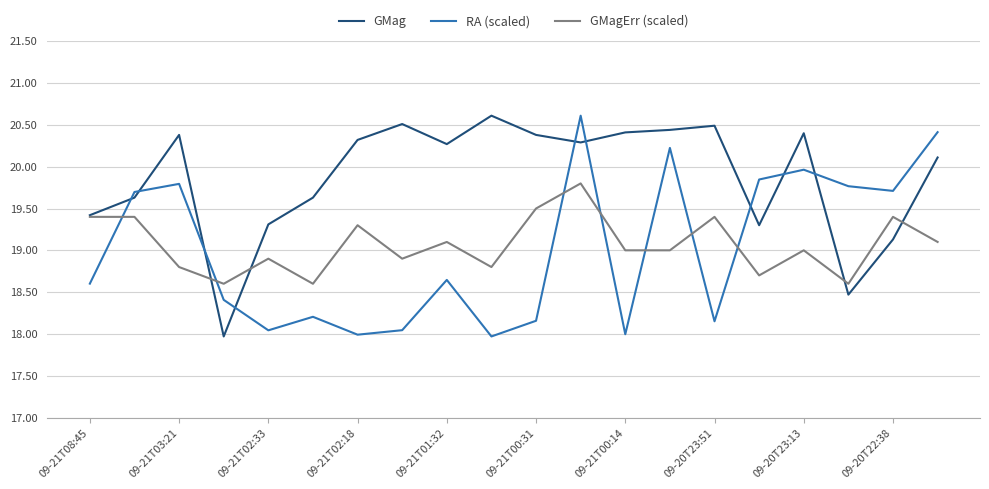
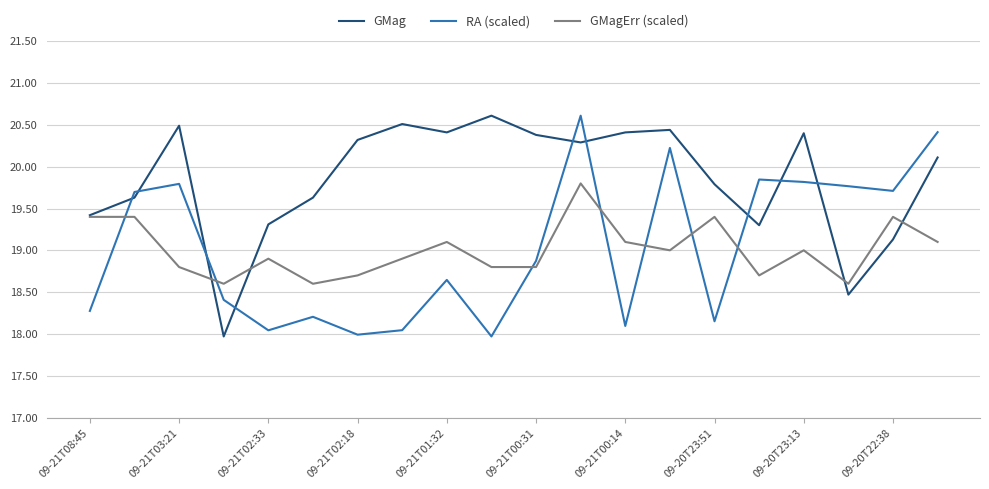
  {
    "GMag": {
-     "09-21T03:21": 20.4,
+     "09-21T03:21": 20.5,
      "09-21T02:33": 19.3,
      "09-21T02:18": 20.3,
-     "09-21T01:32": 20.3,
+     "09-21T01:32": 20.4,
      "09-21T00:31": 20.4,
      "09-21T00:14": 20.4,
-     "09-20T23:51": 20.5,
+     "09-20T23:51": 19.8,
      "09-20T23:13": 20.4,
      "09-20T22:38": 19.1
    },
    "RA (scaled)": {
-     "09-21T08:45": 18.6,
+     "09-21T08:45": 18.3,
      "09-21T03:21": 19.8,
      "09-21T02:33": 18.0,
      "09-21T02:18": 18.0,
      "09-21T01:32": 18.6,
-     "09-21T00:31": 18.2,
-     "09-21T00:14": 18.0,
+     "09-21T00:31": 18.9,
+     "09-21T00:14": 18.1,
      "09-20T23:51": 18.2,
-     "09-20T23:13": 20.0,
+     "09-20T23:13": 19.8,
      "09-20T22:38": 19.7
    },
    "GMagErr (scaled)": {
      "09-21T03:21": 18.8,
      "09-21T02:33": 18.9,
-     "09-21T02:18": 19.3,
+     "09-21T02:18": 18.7,
      "09-21T01:32": 19.1,
-     "09-21T00:31": 19.5,
-     "09-21T00:14": 19.0,
+     "09-21T00:31": 18.8,
+     "09-21T00:14": 19.1,
      "09-20T23:51": 19.4,
      "09-20T23:13": 19.0,
      "09-20T22:38": 19.4
    }
  }
